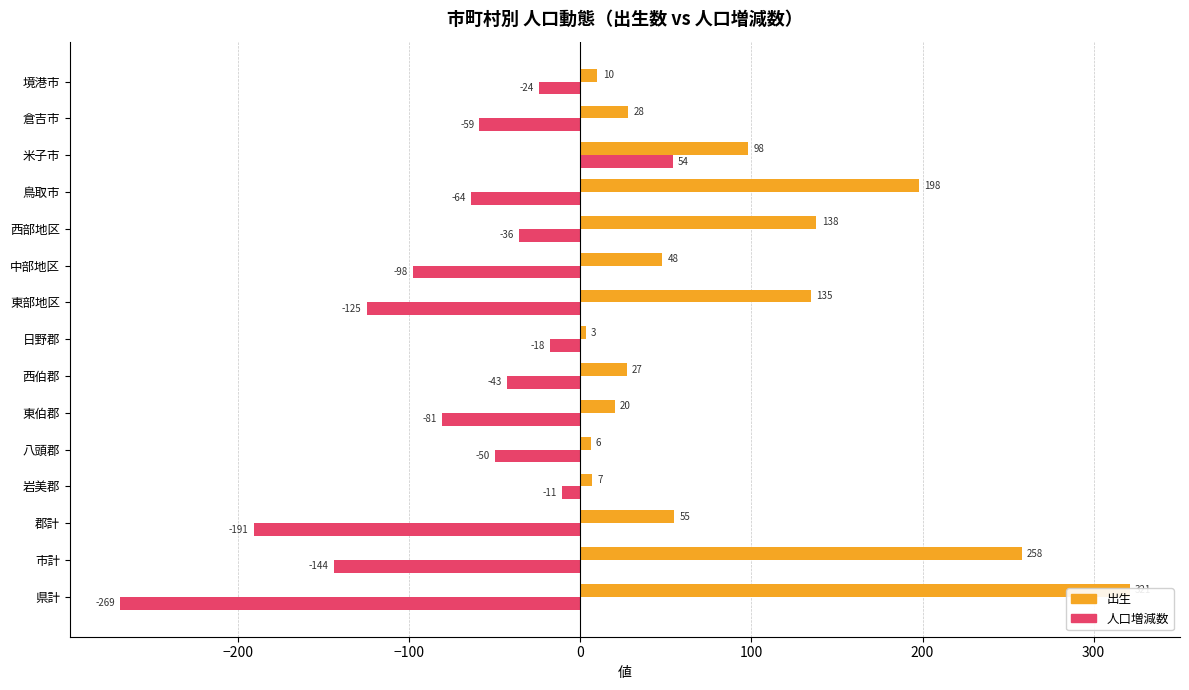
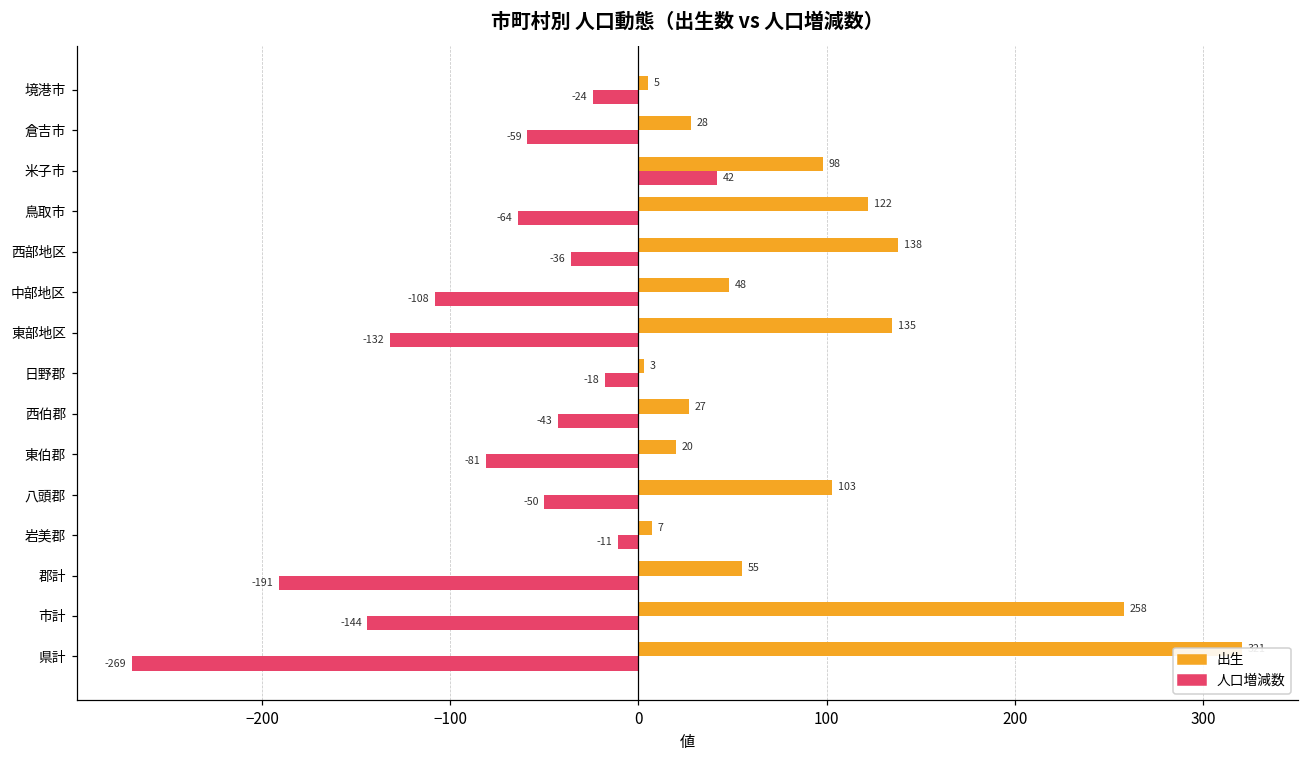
  {
    "出生": {
-     "境港市": 10,
+     "境港市": 5,
      "倉吉市": 28,
      "米子市": 98,
-     "鳥取市": 198,
+     "鳥取市": 122,
      "西部地区": 138,
      "中部地区": 48,
      "東部地区": 135,
      "日野郡": 3,
      "西伯郡": 27,
      "東伯郡": 20,
-     "八頭郡": 6,
+     "八頭郡": 103,
      "岩美郡": 7,
      "郡計": 55,
      "市計": 258
    },
    "人口増減数": {
      "境港市": -24,
      "倉吉市": -59,
-     "米子市": 54,
+     "米子市": 42,
      "鳥取市": -64,
      "西部地区": -36,
-     "中部地区": -98,
-     "東部地区": -125,
+     "中部地区": -108,
+     "東部地区": -132,
      "日野郡": -18,
      "西伯郡": -43,
      "東伯郡": -81,
      "八頭郡": -50,
      "岩美郡": -11,
      "郡計": -191,
      "市計": -144,
      "県計": -269
    }
  }
